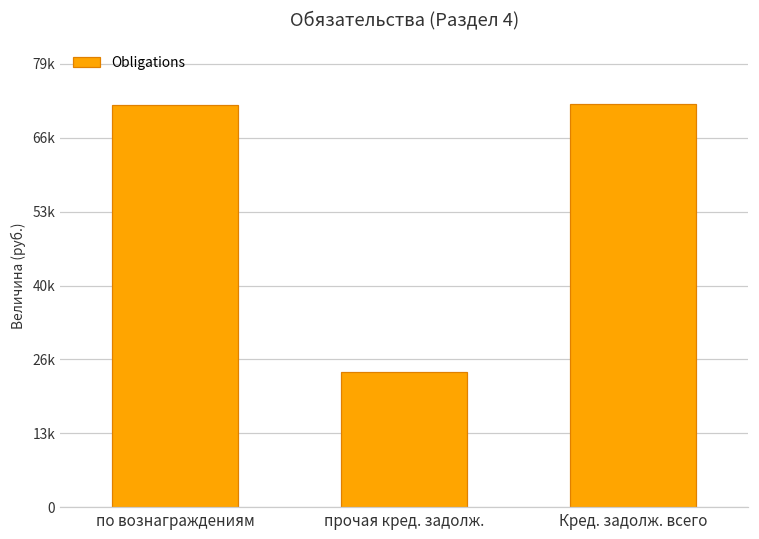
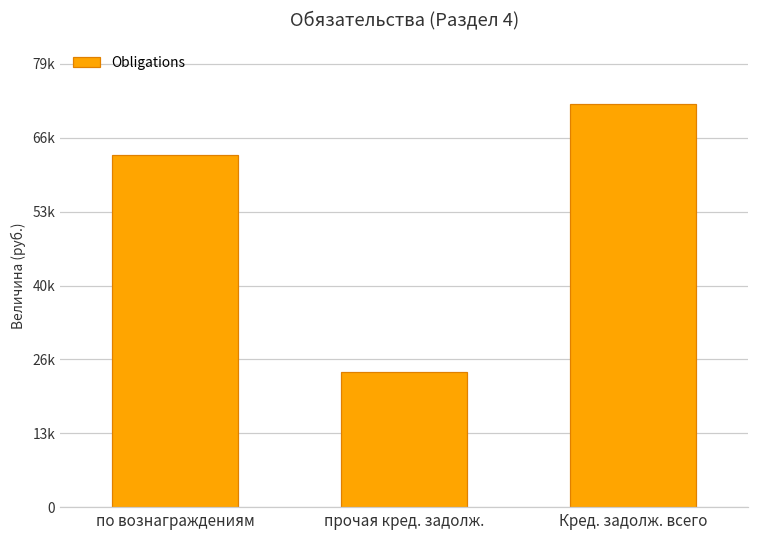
  {
-   "по вознаграждениям": 72000,
+   "по вознаграждениям": 63000,
    "прочая кред. задолж.": 24000,
    "Кред. задолж. всего": 72000
  }
